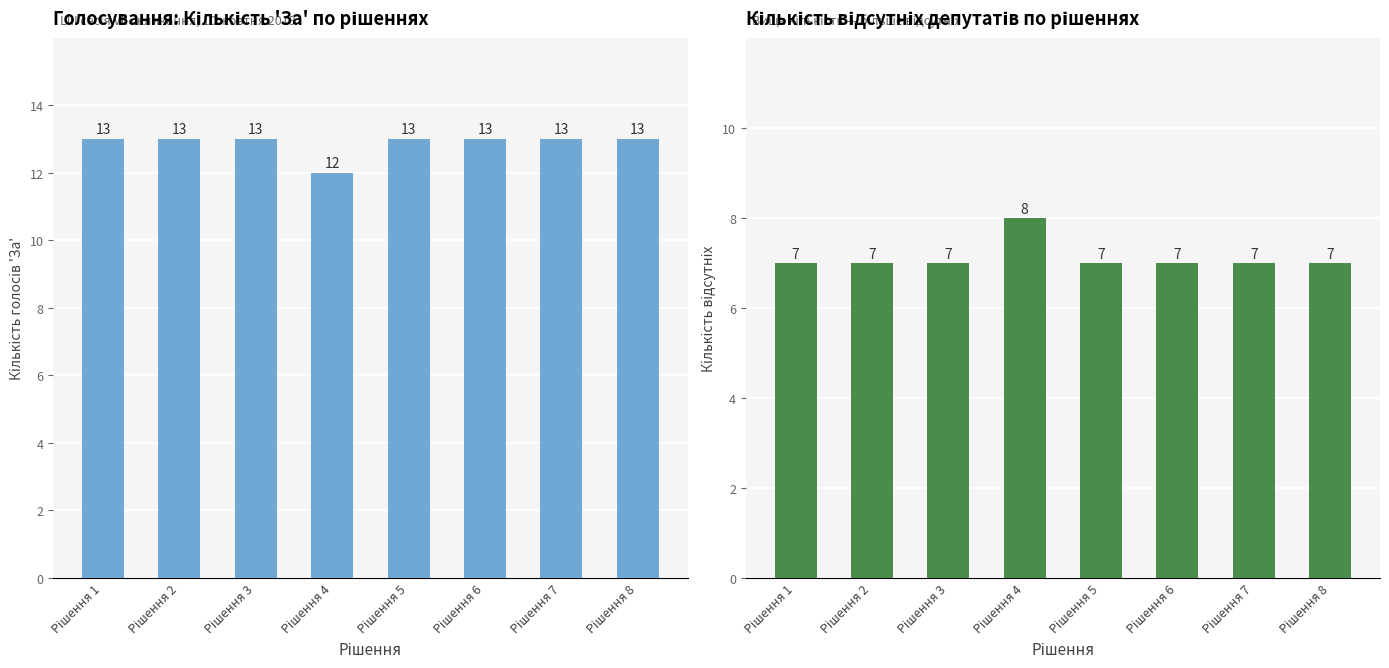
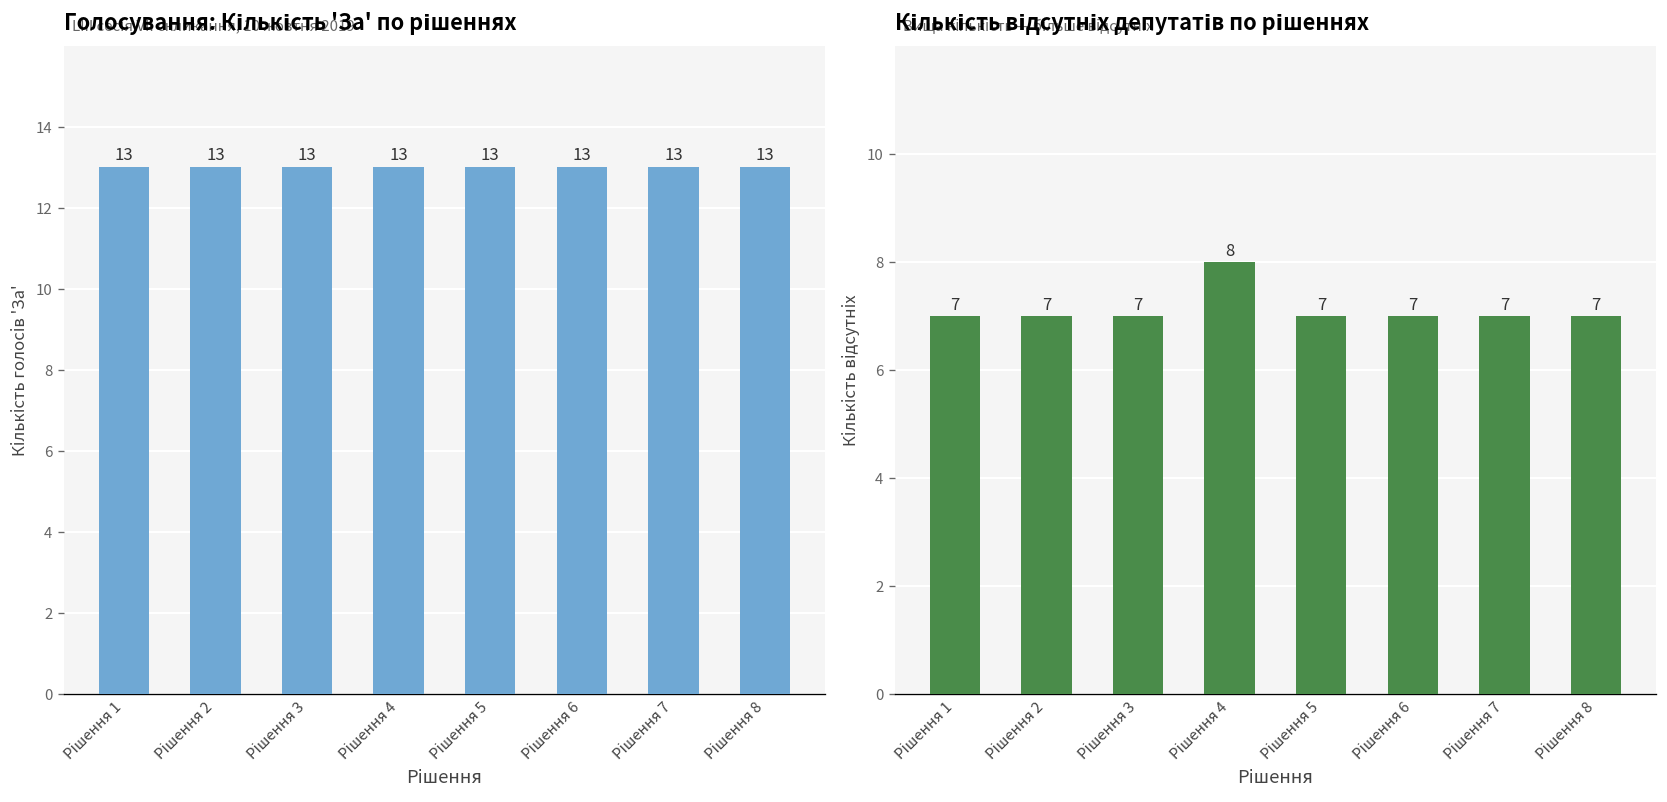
  {
    "Голосування: Кількість 'За' по рішеннях": {
      "Рішення 1": 13,
      "Рішення 2": 13,
      "Рішення 3": 13,
-     "Рішення 4": 12,
+     "Рішення 4": 13,
      "Рішення 5": 13,
      "Рішення 6": 13,
      "Рішення 7": 13,
      "Рішення 8": 13
    },
    "Кількість відсутніх депутатів по рішеннях": {
      "Рішення 1": 7,
      "Рішення 2": 7,
      "Рішення 3": 7,
      "Рішення 4": 8,
      "Рішення 5": 7,
      "Рішення 6": 7,
      "Рішення 7": 7,
      "Рішення 8": 7
    }
  }
